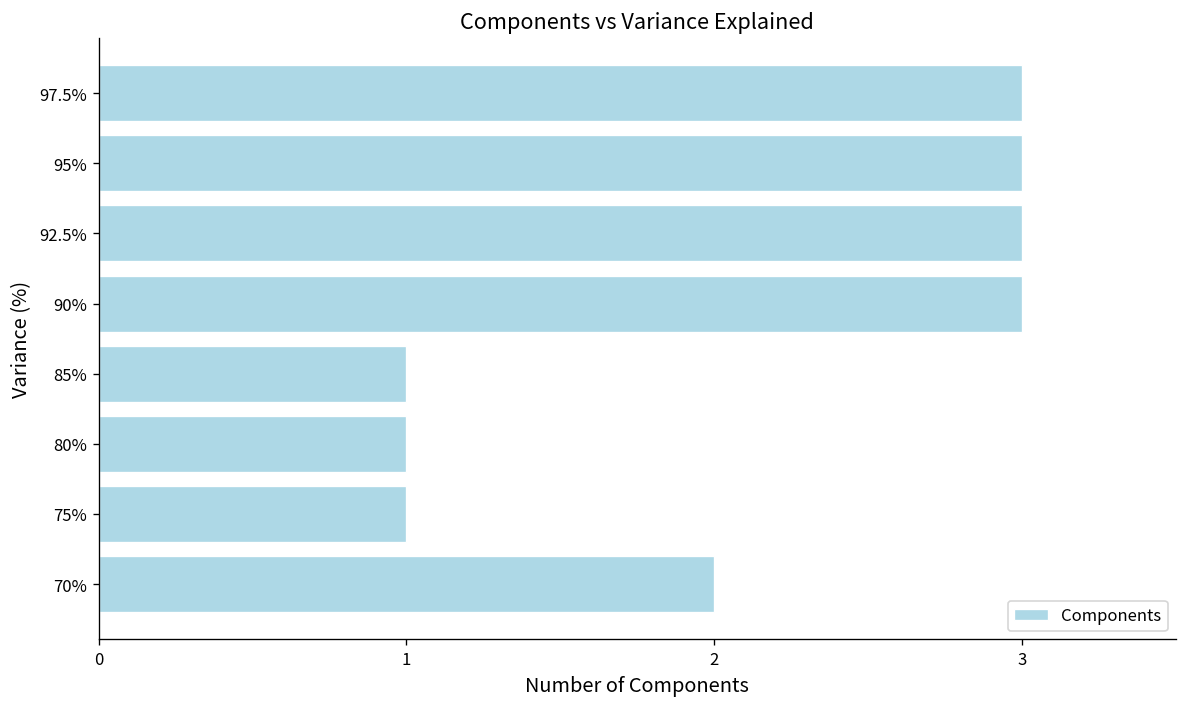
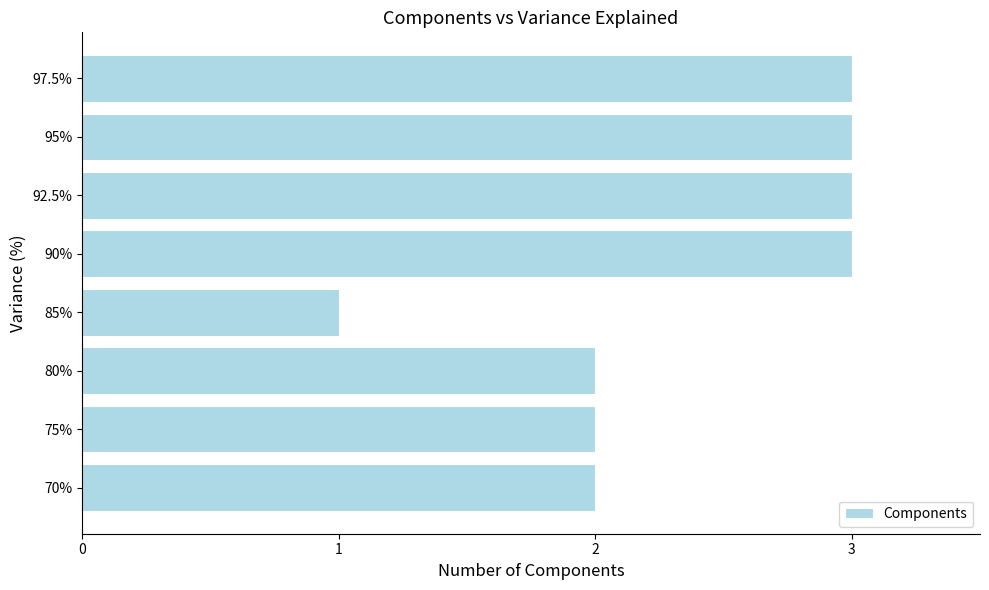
  {
    "97.5%": 3,
    "95%": 3,
    "92.5%": 3,
    "90%": 3,
    "85%": 1,
-   "80%": 1,
-   "75%": 1,
+   "80%": 2,
+   "75%": 2,
    "70%": 2
  }
